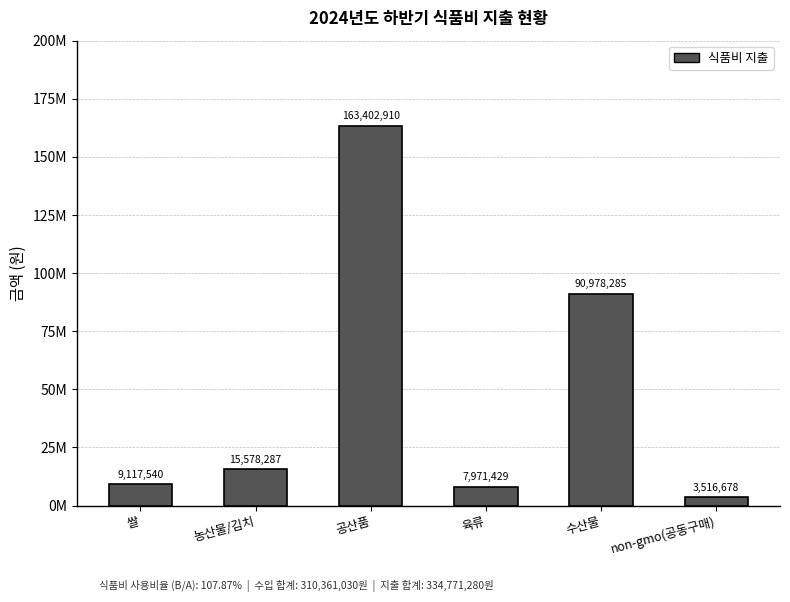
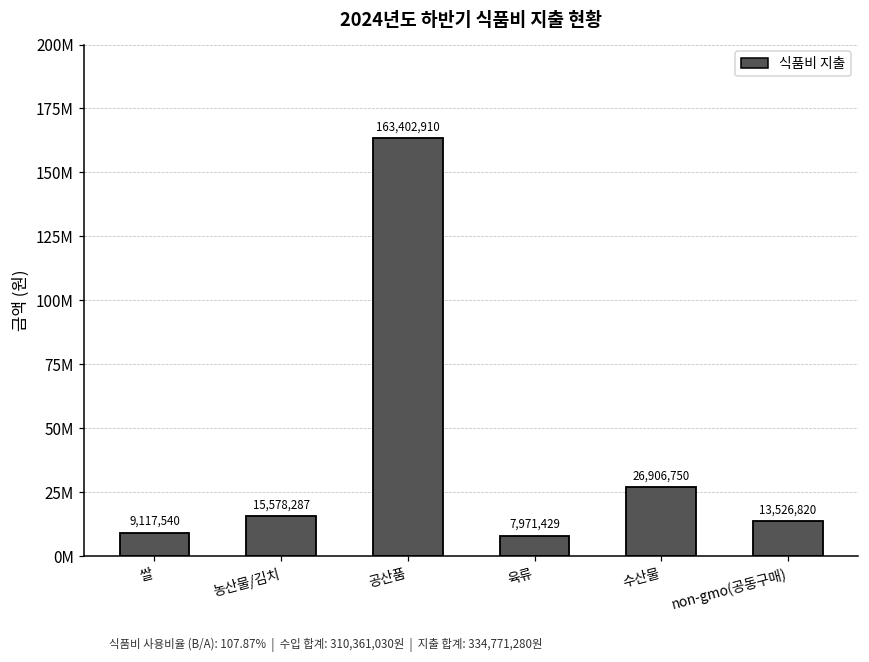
  {
    "쌀": "9,117,540",
    "농산물/김치": "15,578,287",
    "공산품": "163,402,910",
    "육류": "7,971,429",
-   "수산물": "90,978,285",
-   "non-gmo(공동구매)": "3,516,678"
+   "수산물": "26,906,750",
+   "non-gmo(공동구매)": "13,526,820"
  }
